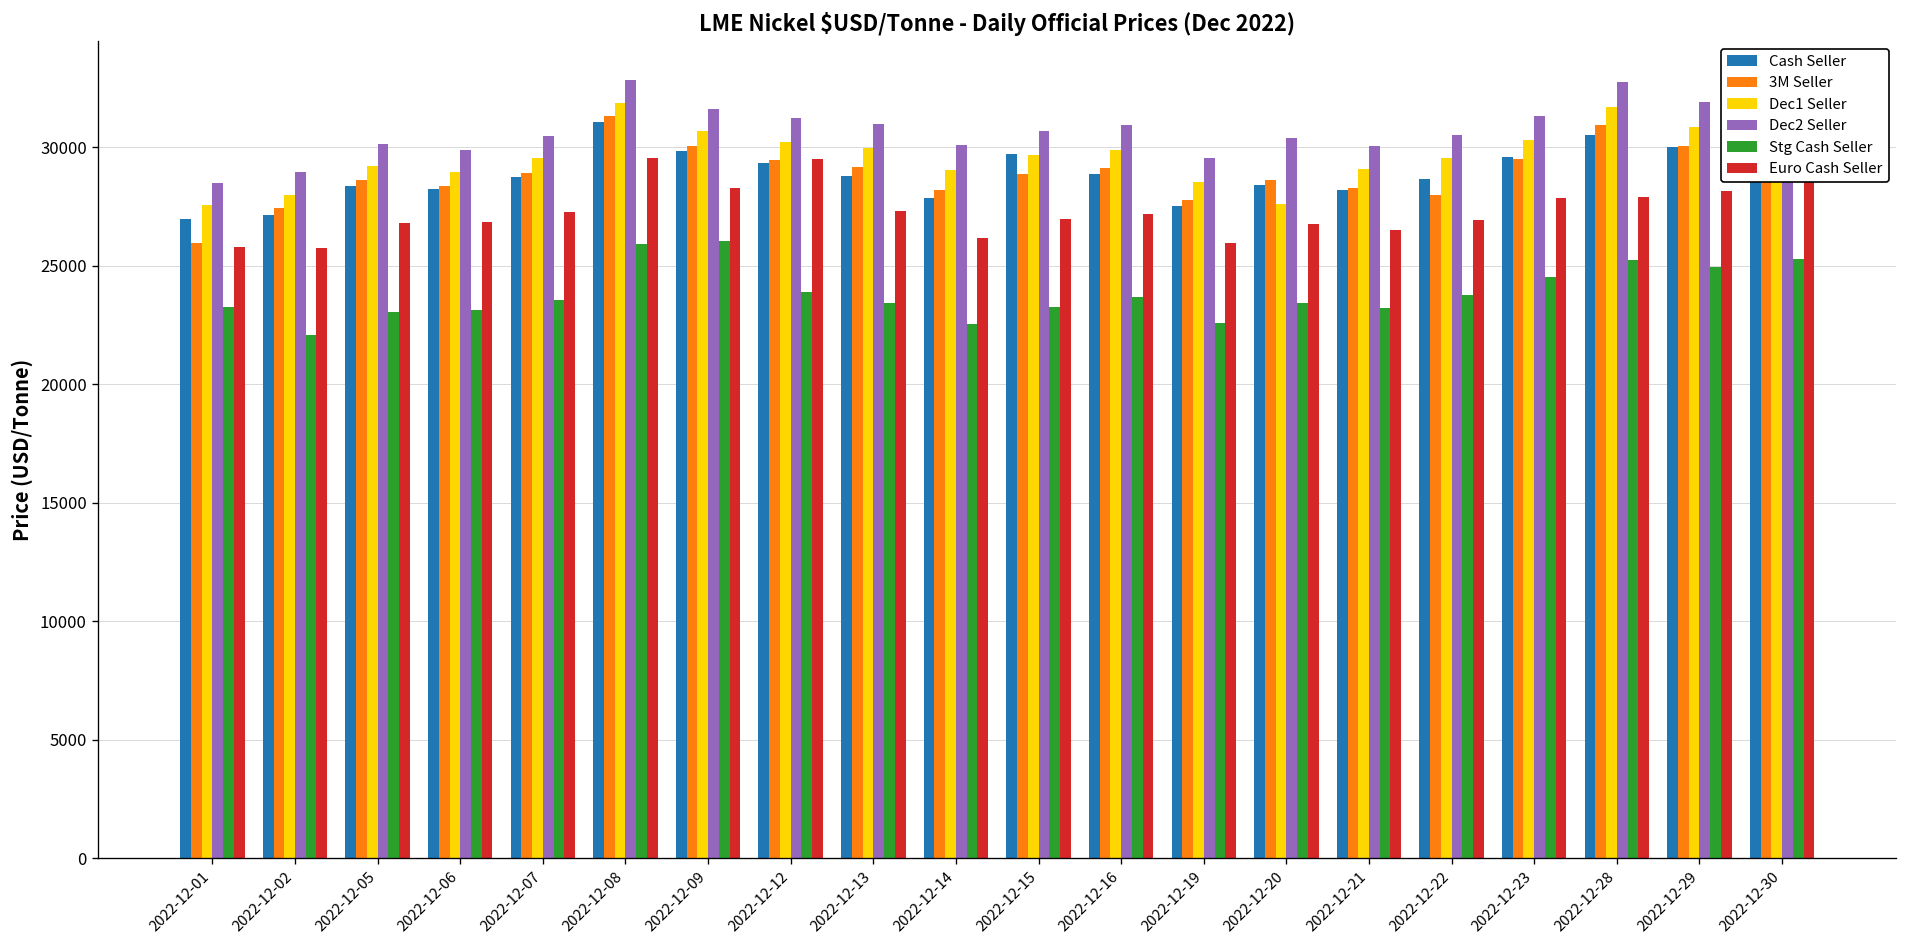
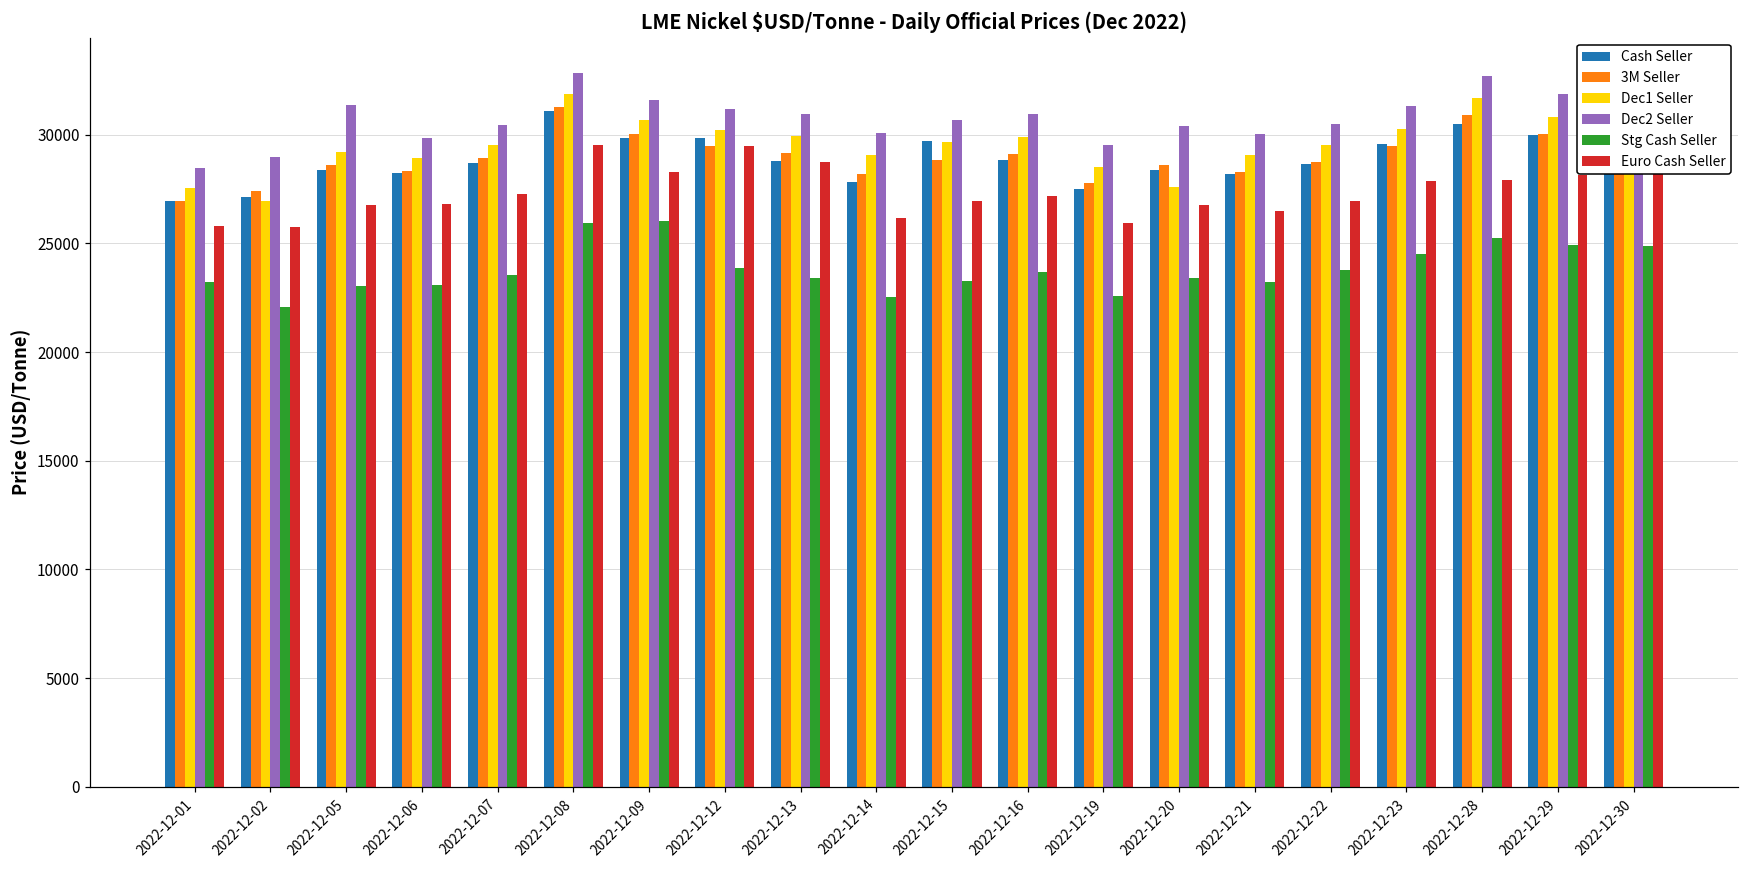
  {
    "Cash Seller": {
      "2022-12-01": 27000,
      "2022-12-02": 27100,
      "2022-12-05": 28400,
      "2022-12-06": 28300,
      "2022-12-07": 28700,
      "2022-12-08": 31100,
      "2022-12-09": 29900,
-     "2022-12-12": 29300,
+     "2022-12-12": 29900,
      "2022-12-13": 28800,
      "2022-12-14": 27900,
      "2022-12-15": 29700,
      "2022-12-16": 28900,
      "2022-12-19": 27500,
      "2022-12-20": 28400,
      "2022-12-21": 28200,
      "2022-12-22": 28700,
      "2022-12-23": 29600,
      "2022-12-28": 30500,
      "2022-12-29": 30000
    },
    "3M Seller": {
-     "2022-12-01": 26000,
+     "2022-12-01": 27000,
      "2022-12-02": 27400,
      "2022-12-05": 28600,
      "2022-12-06": 28400,
      "2022-12-07": 28900,
      "2022-12-08": 31300,
      "2022-12-09": 30100,
      "2022-12-12": 29500,
      "2022-12-13": 29200,
      "2022-12-14": 28200,
      "2022-12-15": 28900,
      "2022-12-16": 29100,
      "2022-12-19": 27800,
      "2022-12-20": 28600,
      "2022-12-21": 28300,
-     "2022-12-22": 28000,
+     "2022-12-22": 28800,
      "2022-12-23": 29500,
      "2022-12-28": 30900,
      "2022-12-29": 30100
    },
    "Dec1 Seller": {
      "2022-12-01": 27500,
-     "2022-12-02": 28000,
+     "2022-12-02": 27000,
      "2022-12-05": 29200,
      "2022-12-06": 28900,
      "2022-12-07": 29500,
      "2022-12-08": 31900,
      "2022-12-09": 30700,
      "2022-12-12": 30200,
      "2022-12-13": 30000,
      "2022-12-14": 29100,
      "2022-12-15": 29700,
      "2022-12-16": 29900,
      "2022-12-19": 28500,
      "2022-12-20": 27600,
      "2022-12-21": 29100,
      "2022-12-22": 29500,
      "2022-12-23": 30300,
      "2022-12-28": 31700,
      "2022-12-29": 30800
    },
    "Dec2 Seller": {
      "2022-12-01": 28500,
      "2022-12-02": 29000,
-     "2022-12-05": 30100,
+     "2022-12-05": 31400,
      "2022-12-06": 29900,
      "2022-12-07": 30500,
      "2022-12-08": 32800,
      "2022-12-09": 31600,
      "2022-12-12": 31200,
      "2022-12-13": 31000,
      "2022-12-14": 30100,
      "2022-12-15": 30700,
      "2022-12-16": 30900,
      "2022-12-19": 29500,
      "2022-12-20": 30400,
      "2022-12-21": 30100,
      "2022-12-22": 30500,
      "2022-12-23": 31300,
      "2022-12-28": 32700,
      "2022-12-29": 31900
    },
    "Stg Cash Seller": {
      "2022-12-01": 23200,
      "2022-12-02": 22100,
      "2022-12-05": 23000,
      "2022-12-06": 23100,
      "2022-12-07": 23600,
      "2022-12-08": 25900,
      "2022-12-09": 26100,
      "2022-12-12": 23900,
      "2022-12-13": 23400,
      "2022-12-14": 22500,
      "2022-12-15": 23300,
      "2022-12-16": 23700,
      "2022-12-19": 22600,
      "2022-12-20": 23400,
      "2022-12-21": 23200,
      "2022-12-22": 23800,
      "2022-12-23": 24500,
      "2022-12-28": 25200,
      "2022-12-29": 24900,
-     "2022-12-30": 25300
+     "2022-12-30": 24900
    },
    "Euro Cash Seller": {
      "2022-12-01": 25800,
      "2022-12-02": 25800,
      "2022-12-05": 26800,
      "2022-12-06": 26800,
      "2022-12-07": 27300,
      "2022-12-08": 29500,
      "2022-12-09": 28300,
      "2022-12-12": 29500,
-     "2022-12-13": 27300,
+     "2022-12-13": 28700,
      "2022-12-14": 26200,
      "2022-12-15": 26900,
      "2022-12-16": 27200,
      "2022-12-19": 26000,
      "2022-12-20": 26800,
      "2022-12-21": 26500,
      "2022-12-22": 26900,
      "2022-12-23": 27900,
      "2022-12-28": 27900
    }
  }
